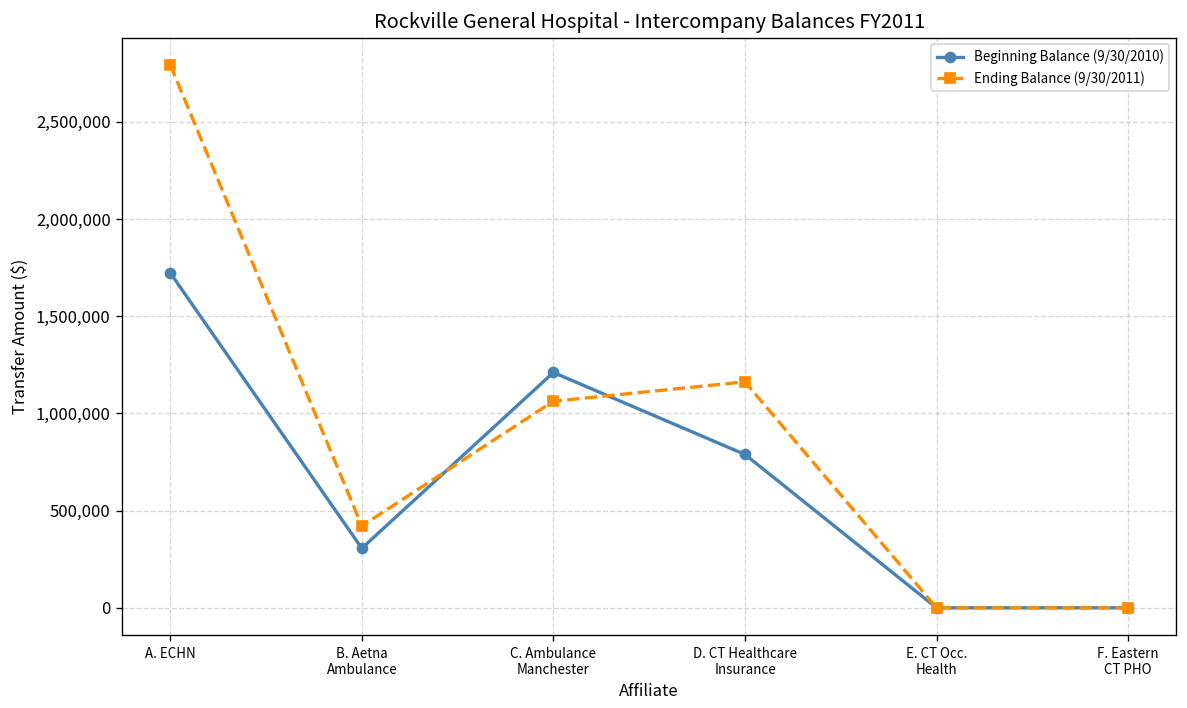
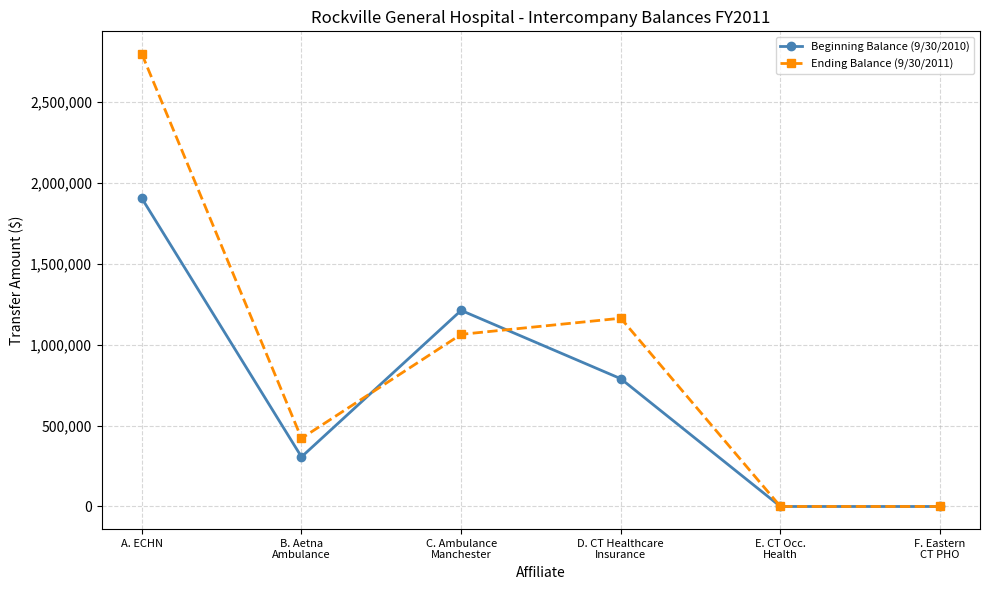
  {
    "Beginning Balance (9/30/2010)": {
-     "A. ECHN": "1,720,000",
+     "A. ECHN": "1,900,000",
      "B. Aetna Ambulance": "310,000",
      "C. Ambulance Manchester": "1,210,000",
      "D. CT Healthcare Insurance": "790,000"
    },
    "Ending Balance (9/30/2011)": {
      "A. ECHN": "2,790,000",
      "B. Aetna Ambulance": "420,000",
      "C. Ambulance Manchester": "1,060,000",
      "D. CT Healthcare Insurance": "1,160,000"
    }
  }
